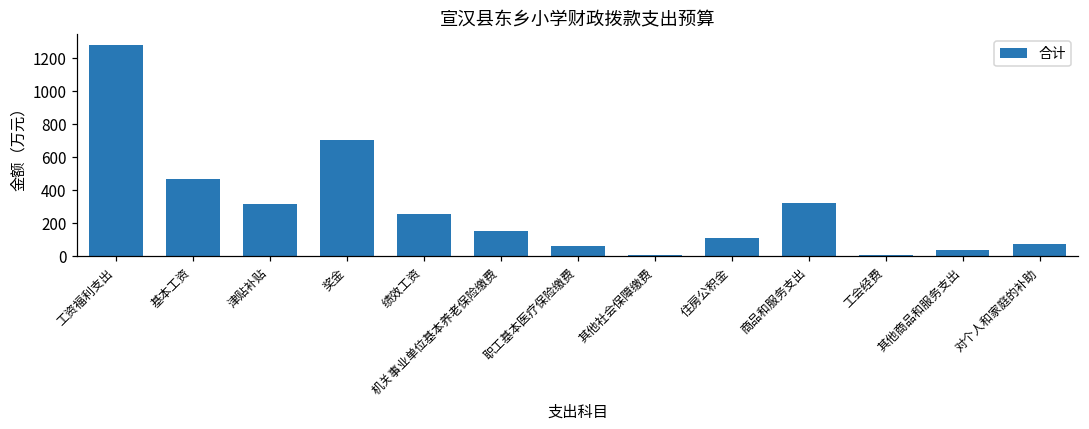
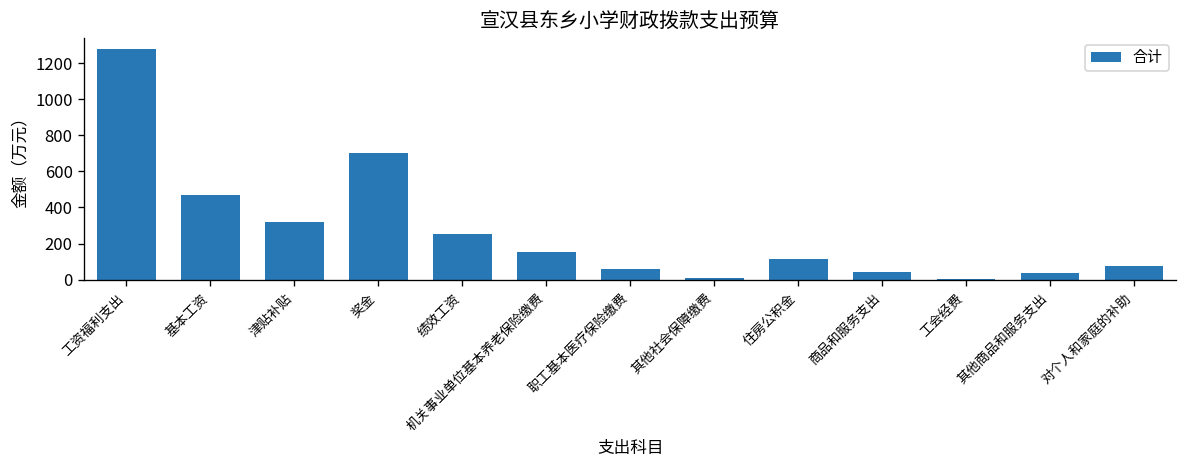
  {
    "工资福利支出": 1280,
    "基本工资": 470,
    "津贴补贴": 320,
    "奖金": 700,
    "绩效工资": 260,
    "机关事业单位基本养老保险缴费": 150,
    "职工基本医疗保险缴费": 60,
    "住房公积金": 110,
-   "商品和服务支出": 320,
+   "商品和服务支出": 40,
    "其他商品和服务支出": 40,
    "对个人和家庭的补助": 70
  }
